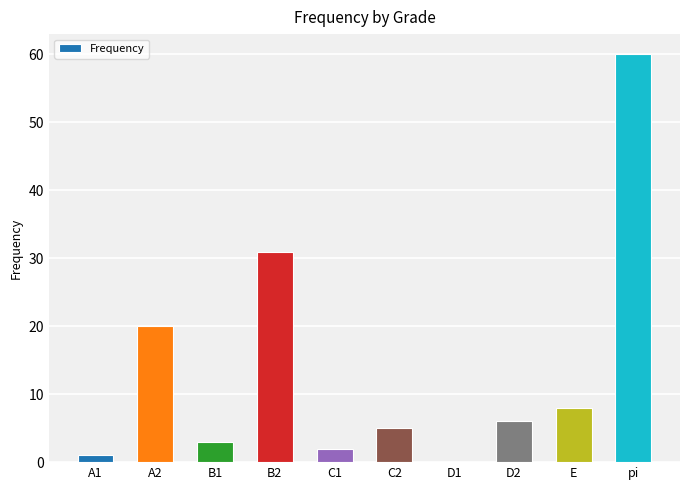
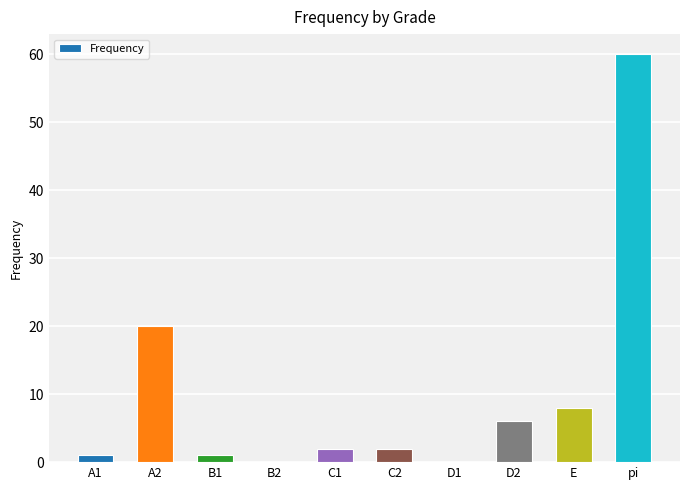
  {
    "A1": 1,
    "A2": 20,
-   "B1": 3,
-   "B2": 31,
+   "B1": 1,
+   "B2": 0,
    "C1": 2,
-   "C2": 5,
+   "C2": 2,
    "D1": 0,
    "D2": 6,
    "E": 8,
    "pi": 60
  }
